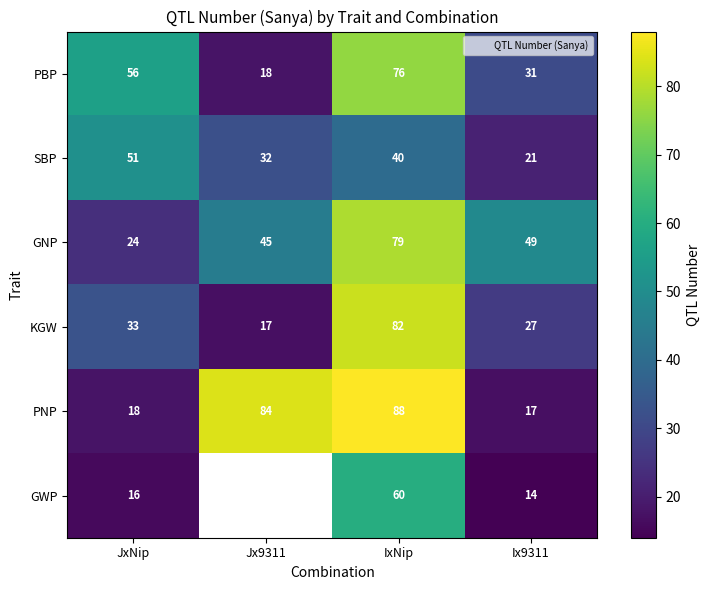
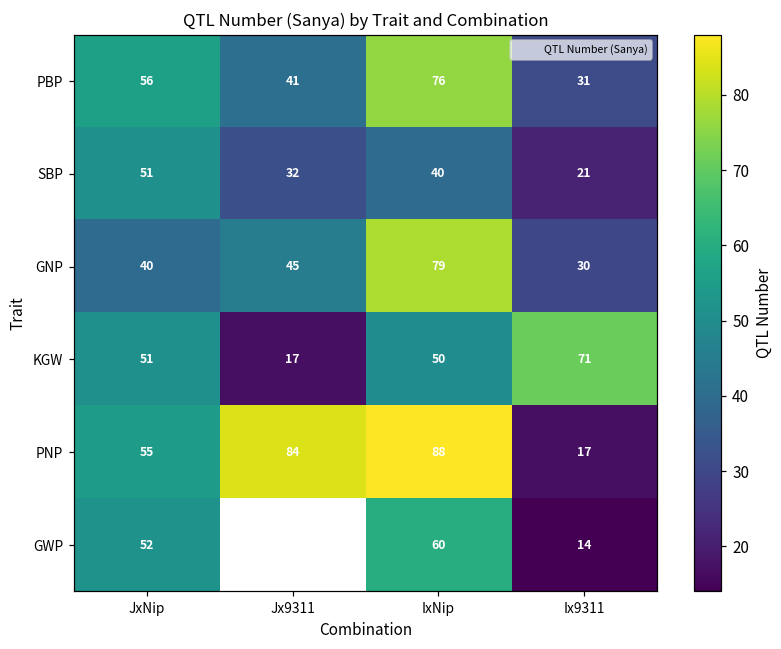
  {
    "PBP": {
      "JxNip": 56,
-     "Jx9311": 18,
+     "Jx9311": 41,
      "IxNip": 76,
      "Ix9311": 31
    },
    "SBP": {
      "JxNip": 51,
      "Jx9311": 32,
      "IxNip": 40,
      "Ix9311": 21
    },
    "GNP": {
-     "JxNip": 24,
+     "JxNip": 40,
      "Jx9311": 45,
      "IxNip": 79,
-     "Ix9311": 49
+     "Ix9311": 30
    },
    "KGW": {
-     "JxNip": 33,
+     "JxNip": 51,
      "Jx9311": 17,
-     "IxNip": 82,
-     "Ix9311": 27
+     "IxNip": 50,
+     "Ix9311": 71
    },
    "PNP": {
-     "JxNip": 18,
+     "JxNip": 55,
      "Jx9311": 84,
      "IxNip": 88,
      "Ix9311": 17
    },
    "GWP": {
-     "JxNip": 16,
+     "JxNip": 52,
      "IxNip": 60,
      "Ix9311": 14
    }
  }
